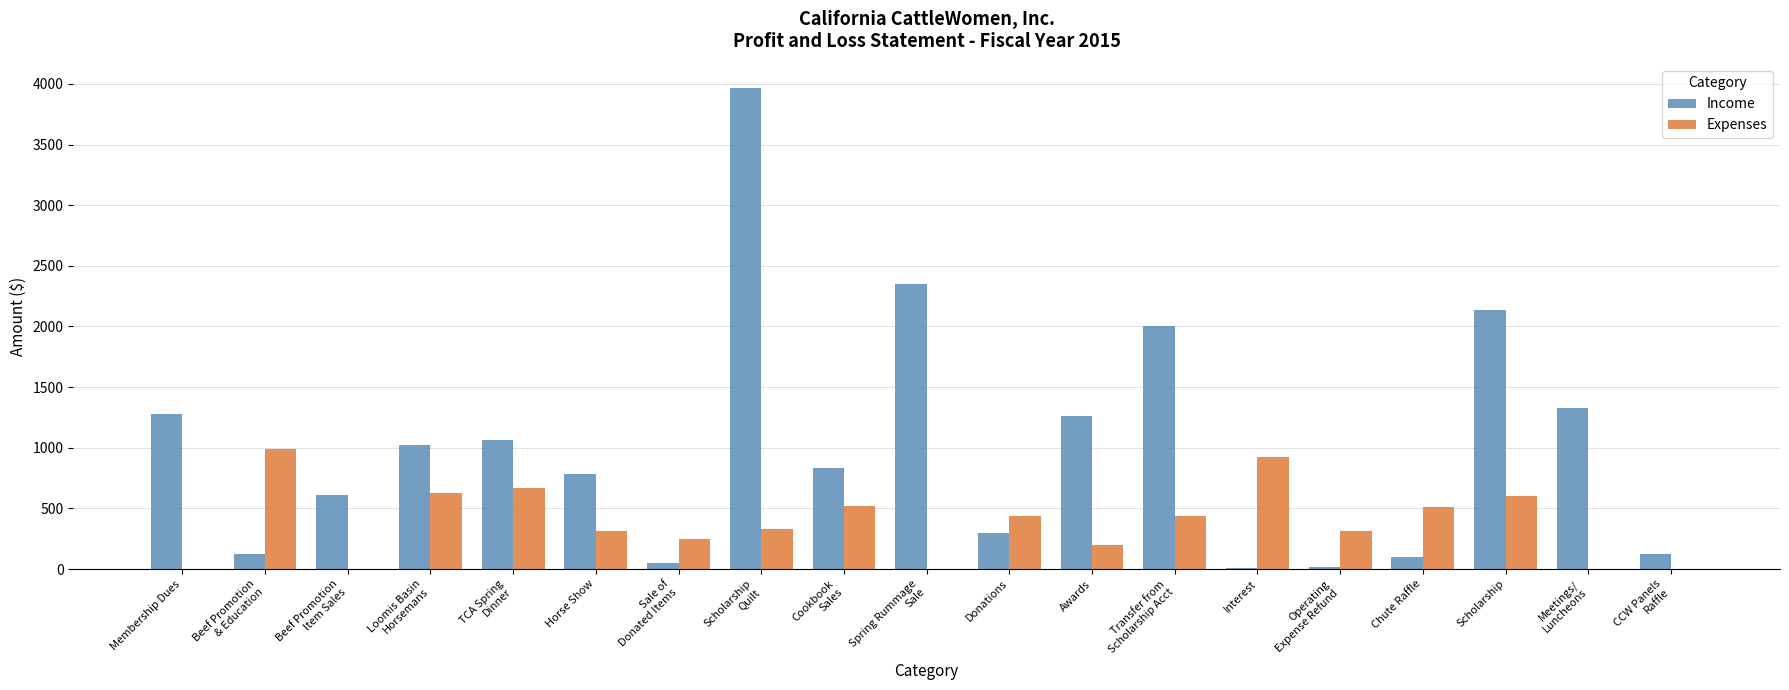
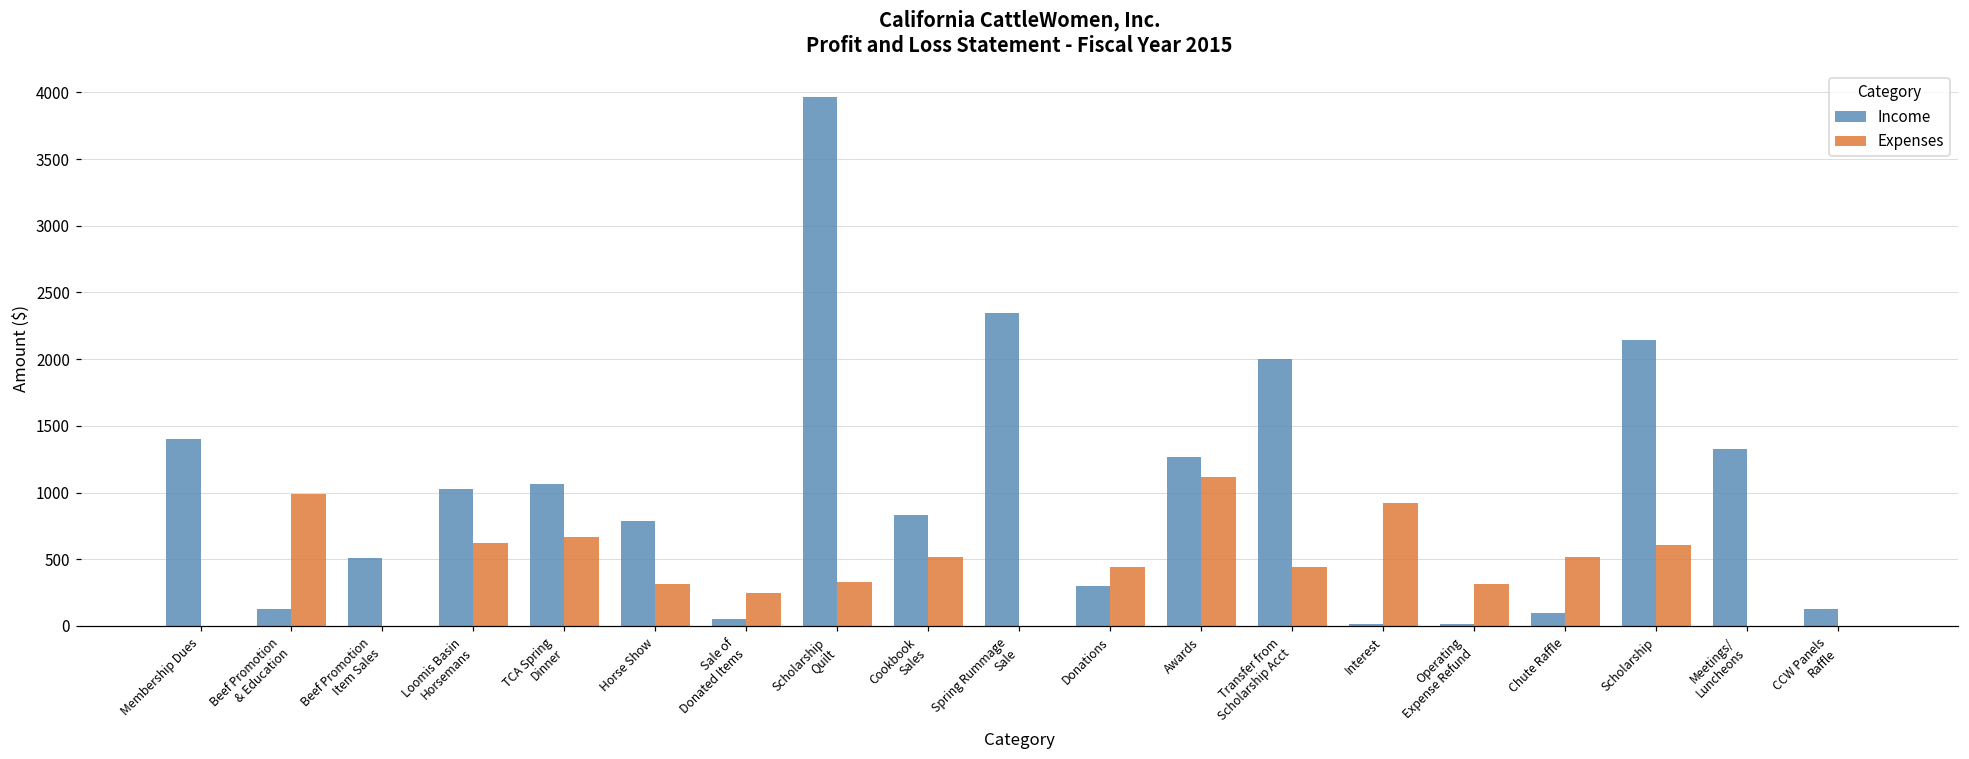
  {
    "Income": {
-     "Membership Dues": 1280,
+     "Membership Dues": 1410,
      "Beef Promotion & Education": 130,
-     "Beef Promotion Item Sales": 610,
+     "Beef Promotion Item Sales": 510,
      "Loomis Basin Horsemans": 1030,
      "TCA Spring Dinner": 1070,
      "Horse Show": 790,
      "Sale of Donated Items": 50,
      "Scholarship Quilt": 3970,
      "Cookbook Sales": 840,
      "Spring Rummage Sale": 2350,
      "Donations": 300,
      "Awards": 1260,
      "Transfer from Scholarship Acct": 2000,
      "Chute Raffle": 100,
      "Scholarship": 2140,
      "Meetings/ Luncheons": 1330,
      "CCW Panels Raffle": 130
    },
    "Expenses": {
      "Membership Dues": 0,
      "Beef Promotion & Education": 990,
      "Beef Promotion Item Sales": 0,
      "Loomis Basin Horsemans": 620,
      "TCA Spring Dinner": 670,
      "Horse Show": 310,
      "Sale of Donated Items": 250,
      "Scholarship Quilt": 330,
      "Cookbook Sales": 520,
      "Spring Rummage Sale": 0,
      "Donations": 440,
-     "Awards": 200,
+     "Awards": 1110,
      "Transfer from Scholarship Acct": 440,
      "Interest": 920,
      "Operating Expense Refund": 320,
      "Chute Raffle": 520,
      "Scholarship": 610,
      "Meetings/ Luncheons": 0,
      "CCW Panels Raffle": 0
    }
  }
